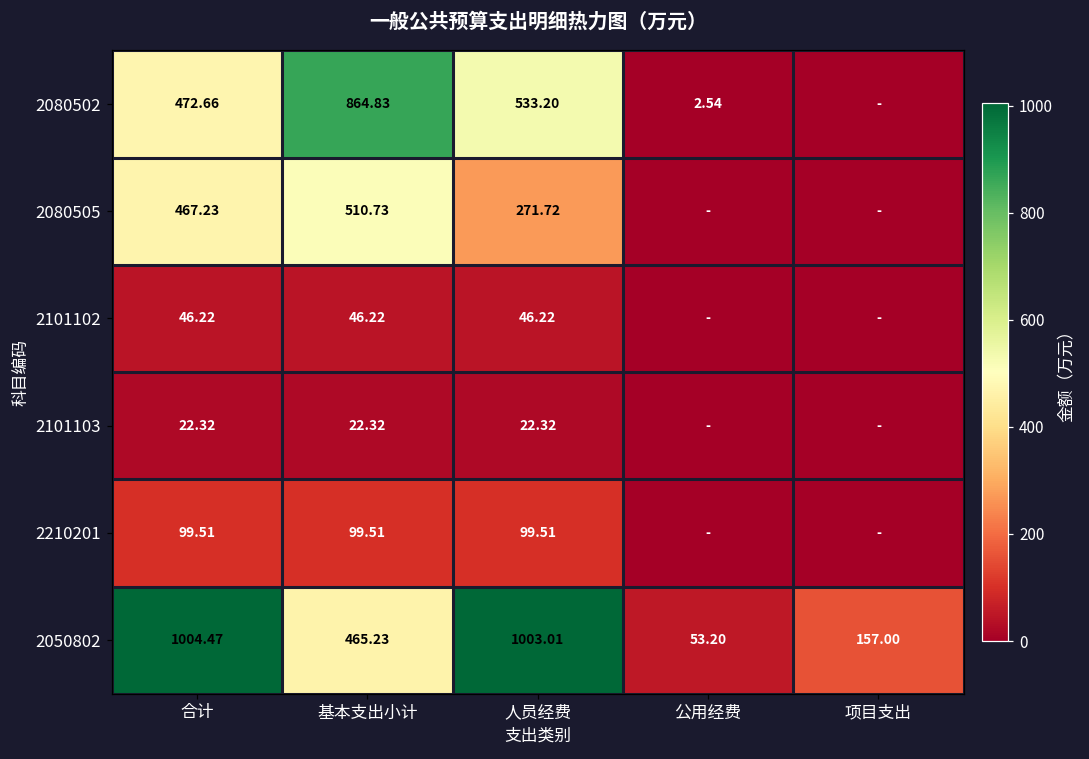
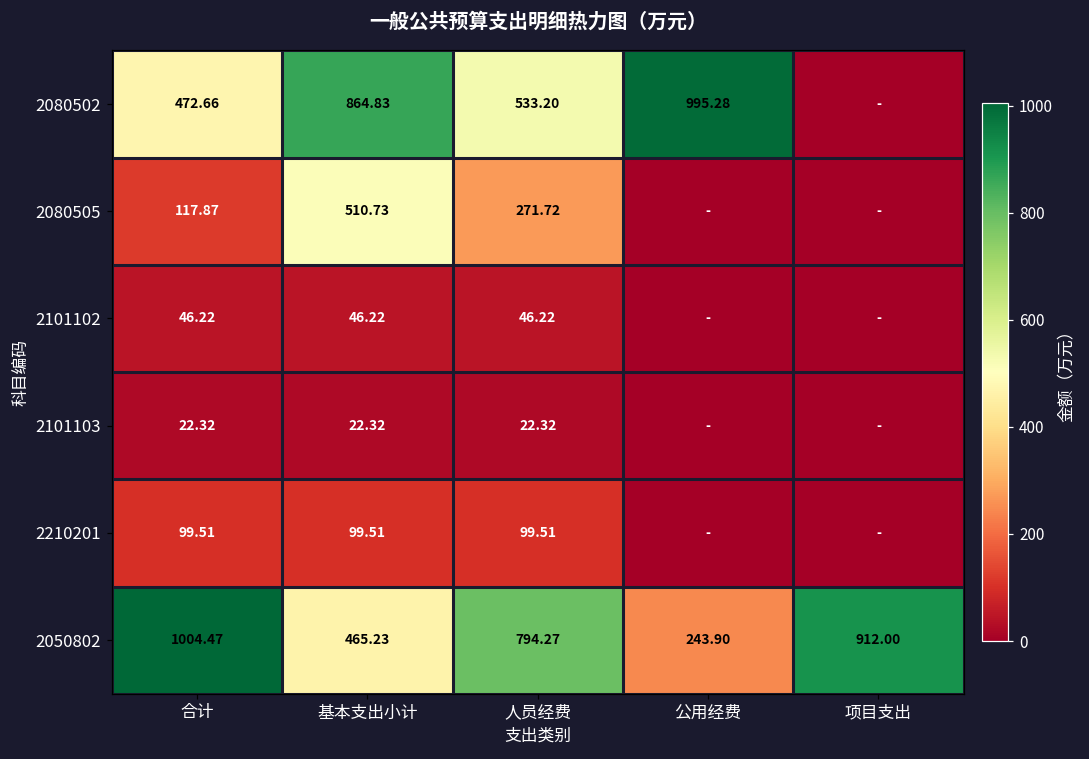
  {
    "2080502": {
      "合计": 472.66,
      "基本支出小计": 864.83,
      "人员经费": 533.20,
-     "公用经费": 2.54
+     "公用经费": 995.28
    },
    "2080505": {
-     "合计": 467.23,
+     "合计": 117.87,
      "基本支出小计": 510.73,
      "人员经费": 271.72
    },
    "2101102": {
      "合计": 46.22,
      "基本支出小计": 46.22,
      "人员经费": 46.22
    },
    "2101103": {
      "合计": 22.32,
      "基本支出小计": 22.32,
      "人员经费": 22.32
    },
    "2210201": {
      "合计": 99.51,
      "基本支出小计": 99.51,
      "人员经费": 99.51
    },
    "2050802": {
      "合计": 1004.47,
      "基本支出小计": 465.23,
-     "人员经费": 1003.01,
-     "公用经费": 53.20,
-     "项目支出": 157.00
+     "人员经费": 794.27,
+     "公用经费": 243.90,
+     "项目支出": 912.00
    }
  }
